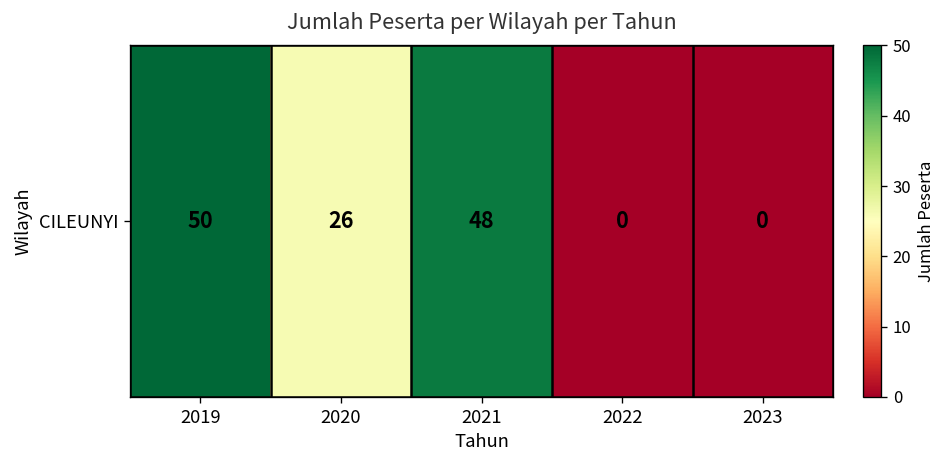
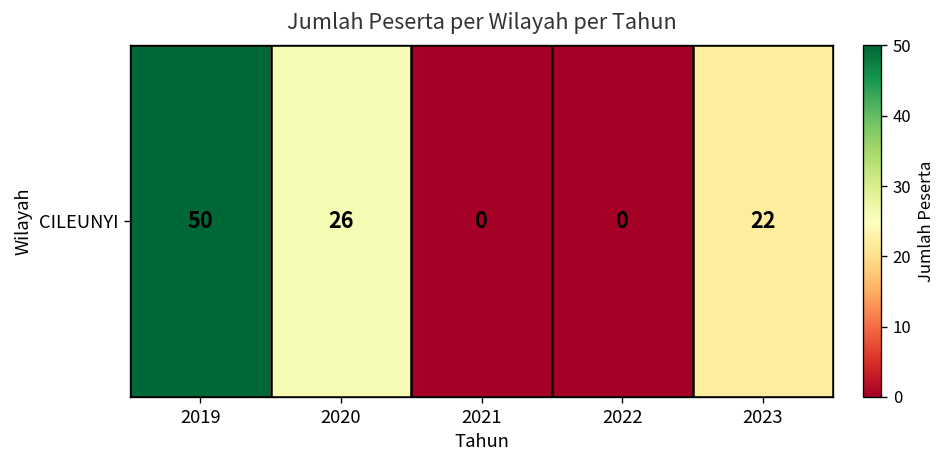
  {
    "CILEUNYI": {
      "2019": 50,
      "2020": 26,
-     "2021": 48,
+     "2021": 0,
      "2022": 0,
-     "2023": 0
+     "2023": 22
    }
  }
